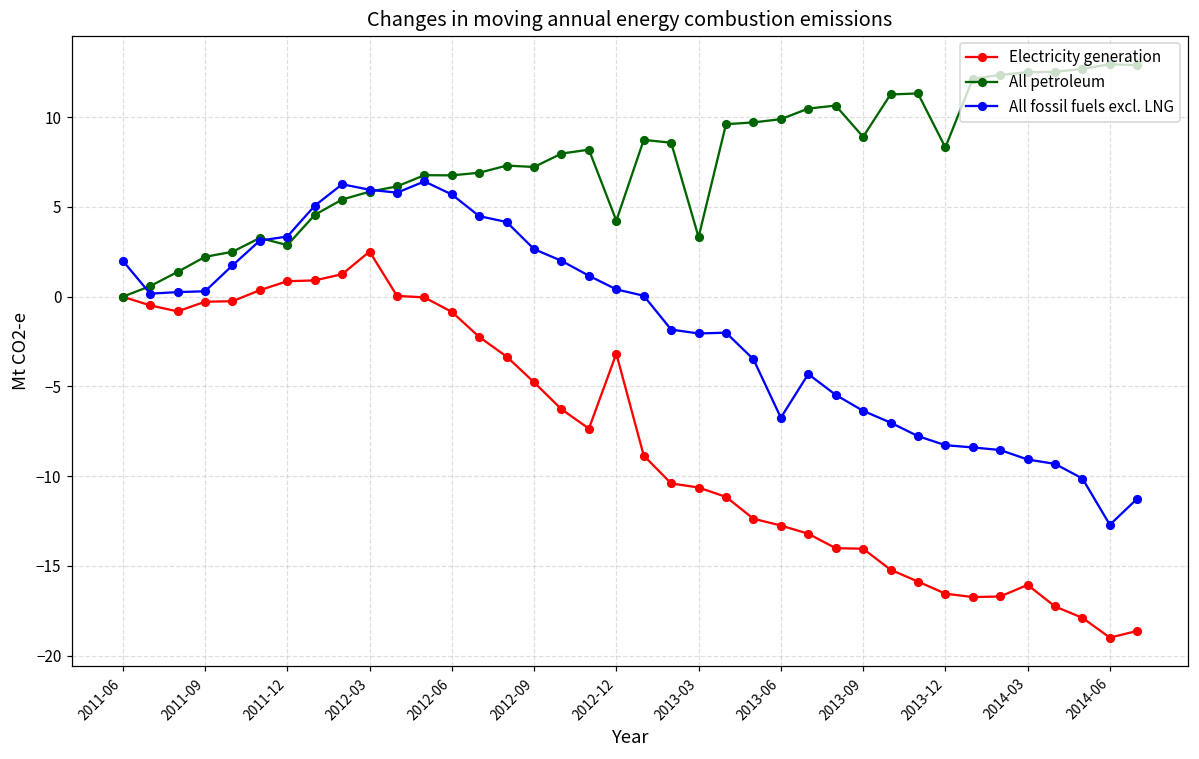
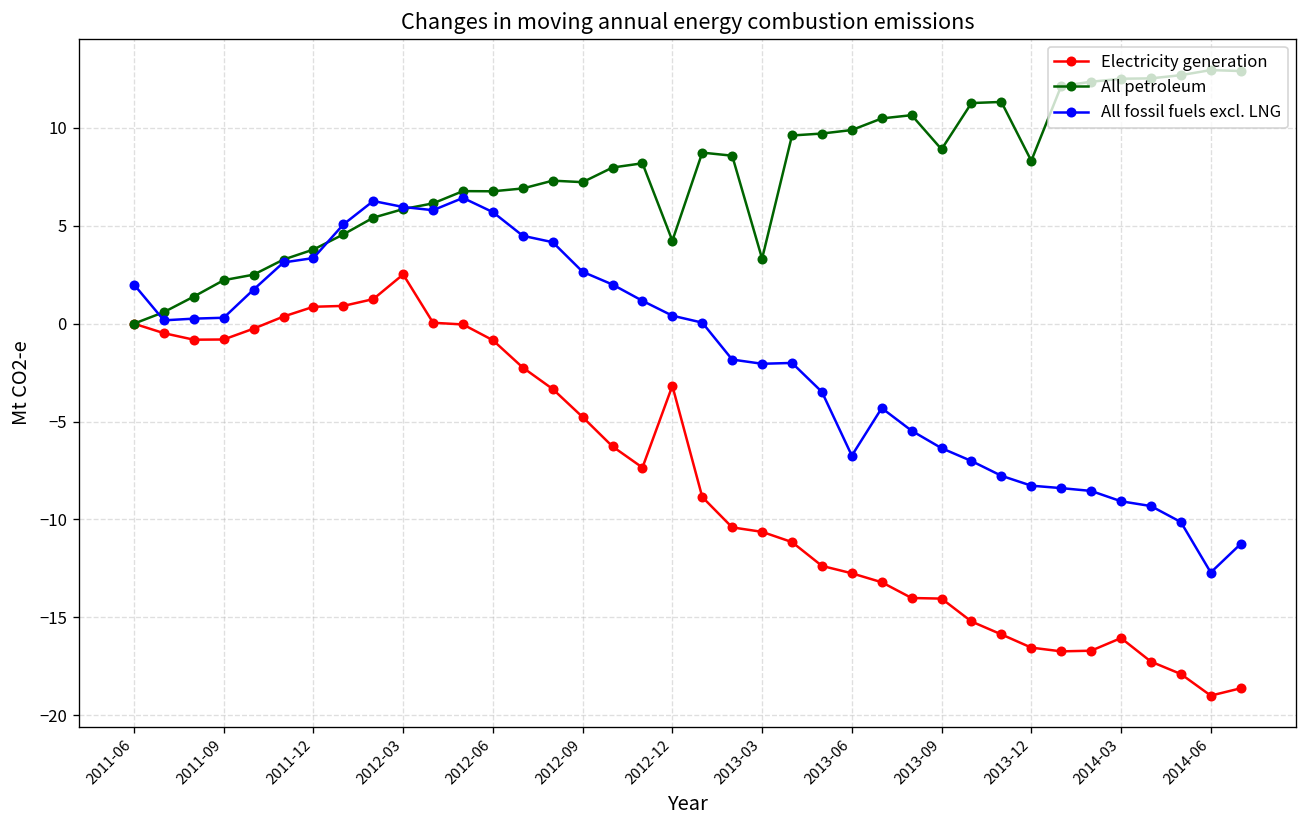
  {
    "Electricity generation": {
-     "2011-09": -0.3,
+     "2011-09": -0.8,
      "2011-12": 0.9,
      "2012-03": 2.5,
      "2012-06": -0.8,
      "2012-09": -4.8,
      "2012-12": -3.2,
      "2013-03": -10.6,
      "2013-06": -12.8,
      "2013-09": -14.0,
      "2013-12": -16.5,
      "2014-03": -16.1,
      "2014-06": -19.0
    },
    "All petroleum": {
      "2011-09": 2.2,
-     "2011-12": 2.9,
+     "2011-12": 3.8,
      "2012-06": 6.8,
      "2012-09": 7.2,
      "2012-12": 4.2,
      "2013-03": 3.3,
      "2013-06": 9.9,
      "2013-09": 8.9,
      "2013-12": 8.3
    },
    "All fossil fuels excl. LNG": {
      "2011-06": 2.0,
      "2011-09": 0.3,
      "2011-12": 3.4,
      "2012-06": 5.7,
      "2012-09": 2.7,
      "2012-12": 0.4,
      "2013-03": -2.0,
      "2013-06": -6.7,
      "2013-09": -6.4,
      "2013-12": -8.3,
      "2014-03": -9.1,
      "2014-06": -12.7
    }
  }
